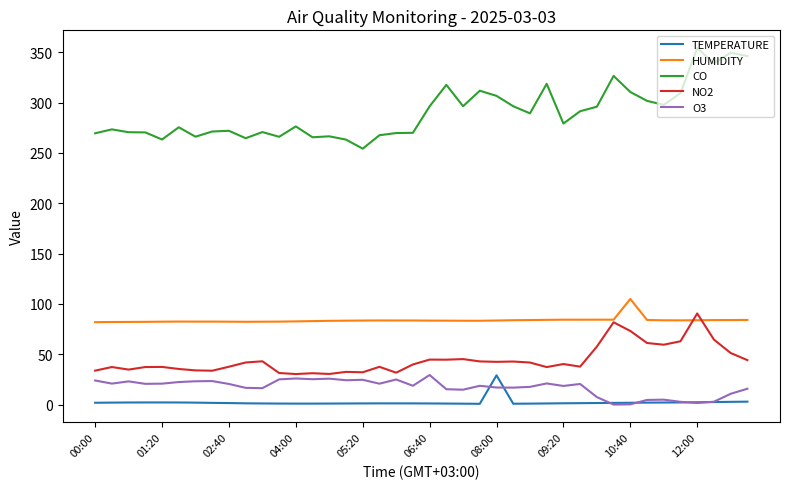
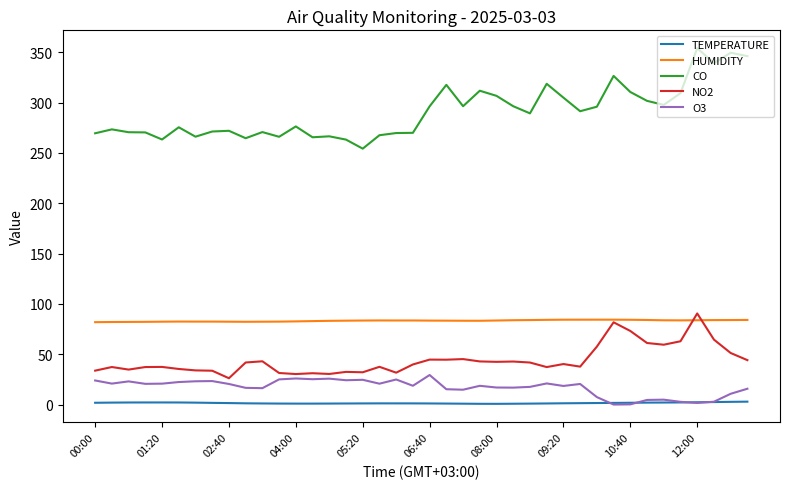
  {
    "TEMPERATURE": {
      "00:00": 2,
      "01:20": 2,
      "02:40": 1,
      "04:00": 1,
      "05:20": 1,
      "06:40": 1,
-     "08:00": 29,
+     "08:00": 1,
      "09:20": 1
    },
    "HUMIDITY": {
      "00:00": 82,
      "01:20": 82,
      "02:40": 82,
      "04:00": 83,
      "05:20": 83,
      "06:40": 83,
      "08:00": 84,
      "09:20": 84,
-     "10:40": 105,
+     "10:40": 84,
      "12:00": 84
    },
    "CO": {
      "00:00": 270,
      "01:20": 263,
      "02:40": 272,
      "04:00": 276,
      "05:20": 254,
      "06:40": 296,
      "08:00": 307,
-     "09:20": 279,
+     "09:20": 305,
      "10:40": 311
    },
    "NO2": {
      "00:00": 34,
      "01:20": 37,
-     "02:40": 38,
+     "02:40": 26,
      "04:00": 30,
      "05:20": 32,
      "06:40": 45,
      "08:00": 42,
      "09:20": 40,
      "10:40": 73,
      "12:00": 91
    },
    "O3": {
      "00:00": 24,
      "01:20": 21,
      "02:40": 20,
      "04:00": 26,
      "05:20": 25,
      "06:40": 29,
      "08:00": 17,
      "09:20": 18
    }
  }
